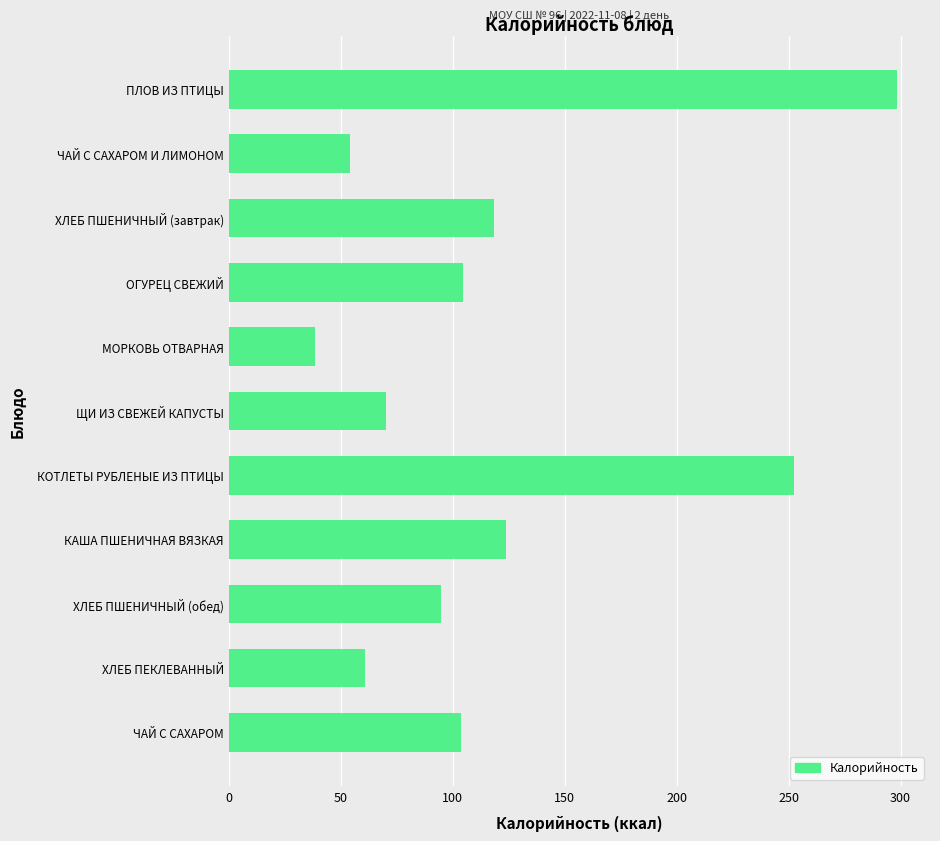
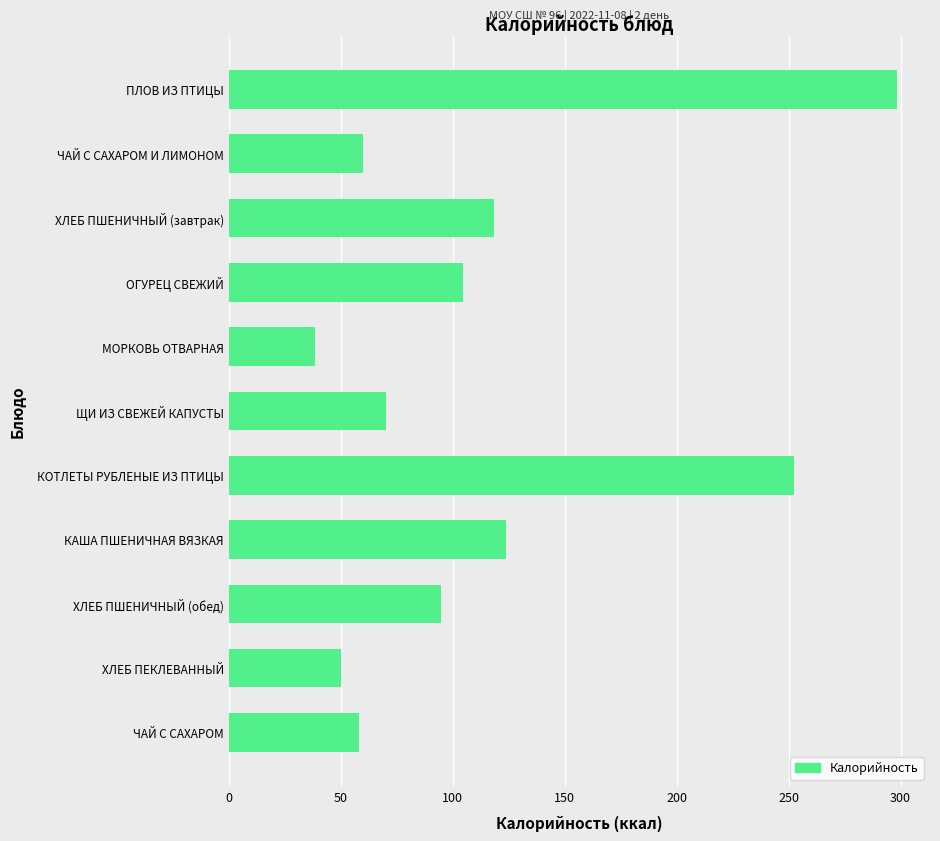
  {
    "ПЛОВ ИЗ ПТИЦЫ": 298,
-   "ЧАЙ С САХАРОМ И ЛИМОНОМ": 54,
+   "ЧАЙ С САХАРОМ И ЛИМОНОМ": 60,
    "ХЛЕБ ПШЕНИЧНЫЙ (завтрак)": 118,
    "ОГУРЕЦ СВЕЖИЙ": 105,
    "МОРКОВЬ ОТВАРНАЯ": 38,
    "ЩИ ИЗ СВЕЖЕЙ КАПУСТЫ": 70,
    "КОТЛЕТЫ РУБЛЕНЫЕ ИЗ ПТИЦЫ": 253,
    "КАША ПШЕНИЧНАЯ ВЯЗКАЯ": 124,
    "ХЛЕБ ПШЕНИЧНЫЙ (обед)": 95,
-   "ХЛЕБ ПЕКЛЕВАННЫЙ": 61,
-   "ЧАЙ С САХАРОМ": 104
+   "ХЛЕБ ПЕКЛЕВАННЫЙ": 50,
+   "ЧАЙ С САХАРОМ": 58
  }
